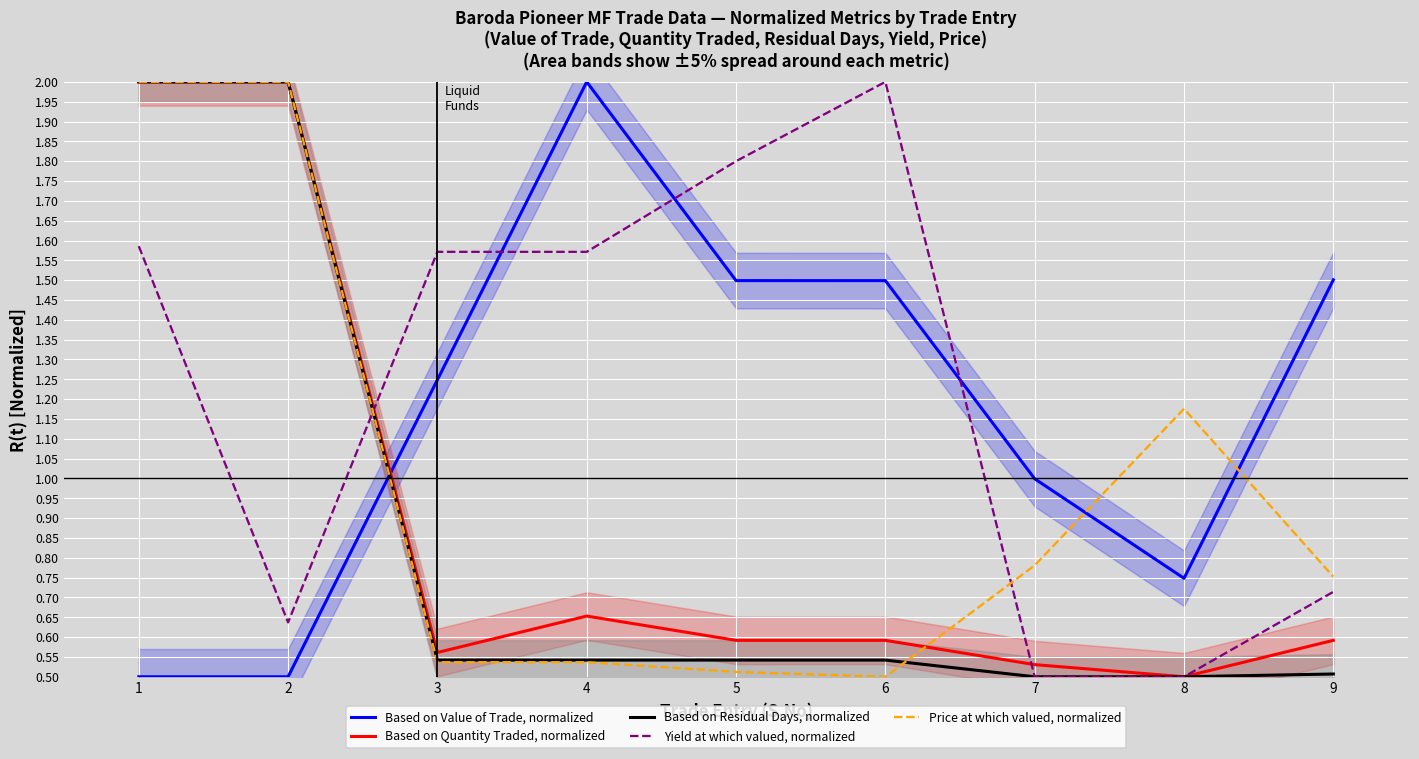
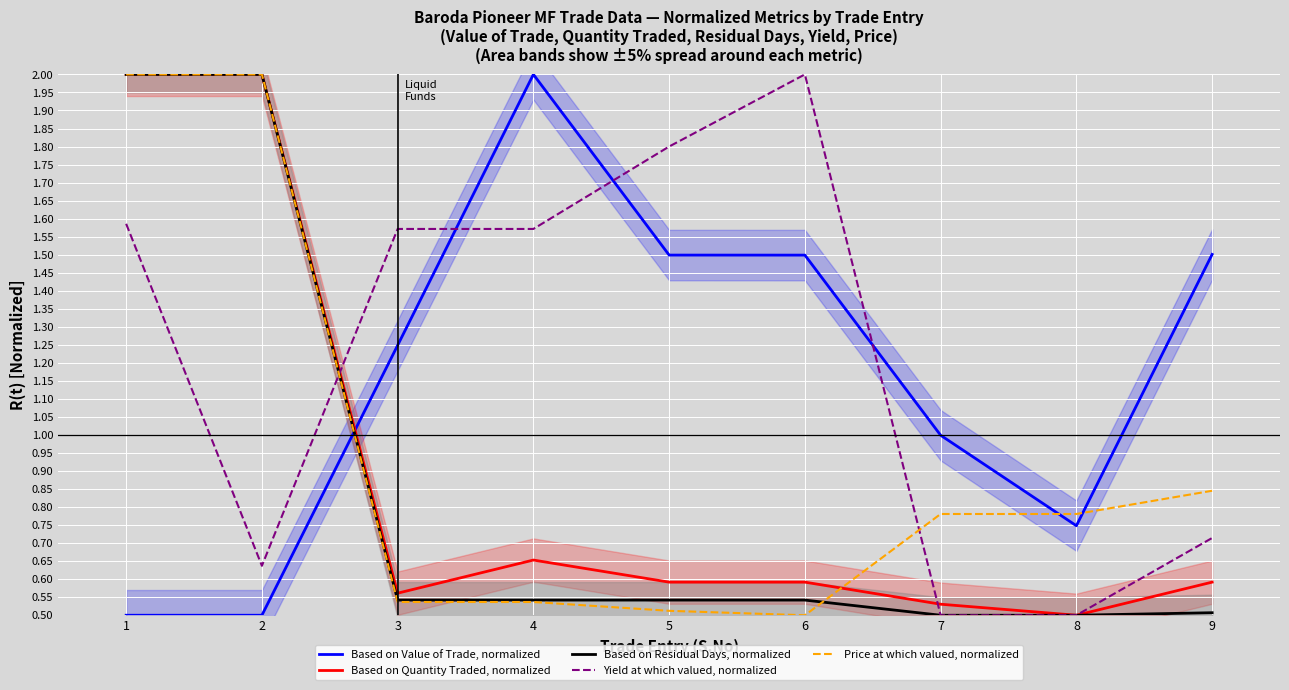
  {
    "Based on Residual Days, normalized": {
      "5": 0.54,
      "6": 0.54,
      "9": 0.51
    },
    "Yield at which valued, normalized": {
      "1": 1.59,
      "2": 0.64,
      "3": 1.57,
      "4": 1.57,
      "5": 1.80,
      "6": 2.00,
      "9": 0.71
    },
    "Price at which valued, normalized": {
      "5": 0.51,
      "6": 0.50,
      "7": 0.78,
-     "8": 1.18,
-     "9": 0.75
+     "8": 0.78,
+     "9": 0.85
    }
  }
